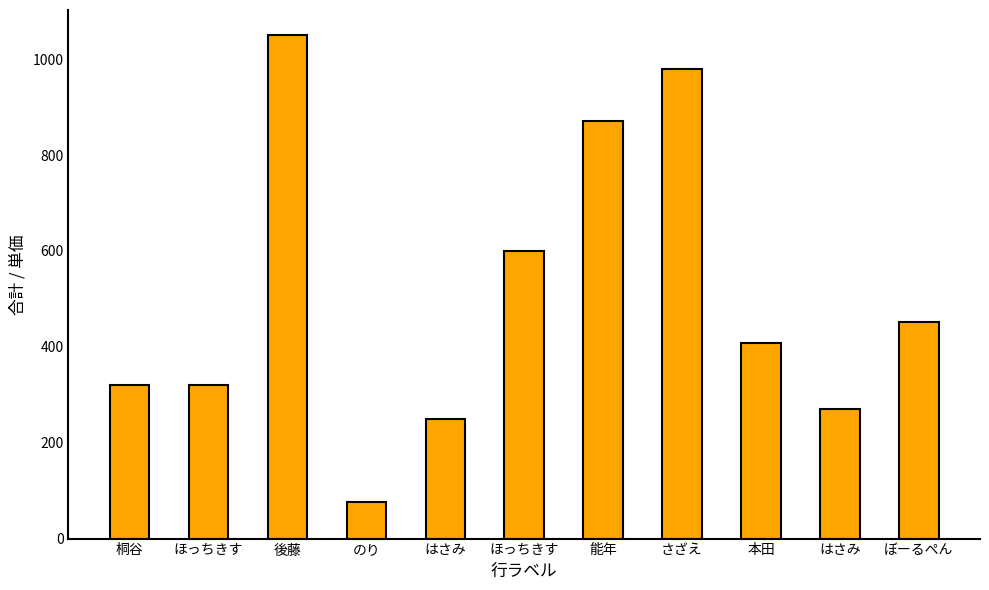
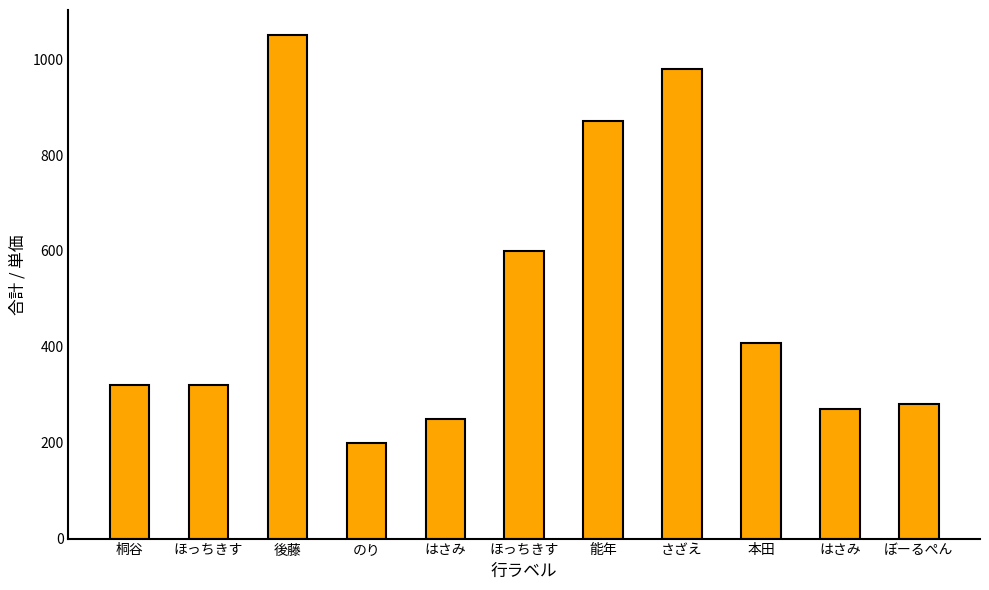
  {
    "桐谷": 320,
    "後藤": 1050,
-   "のり": 80,
+   "のり": 200,
    "能年": 870,
    "さざえ": 980,
    "本田": 410,
-   "ぼーるぺん": 450
+   "ぼーるぺん": 280
  }
